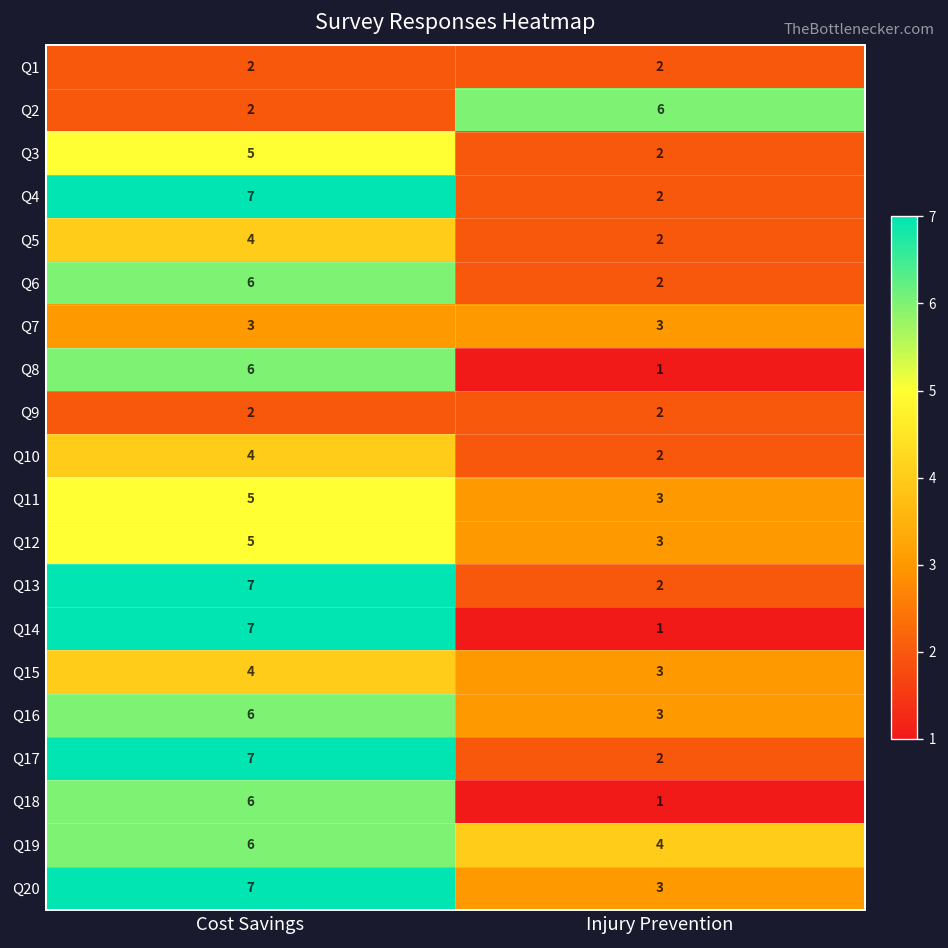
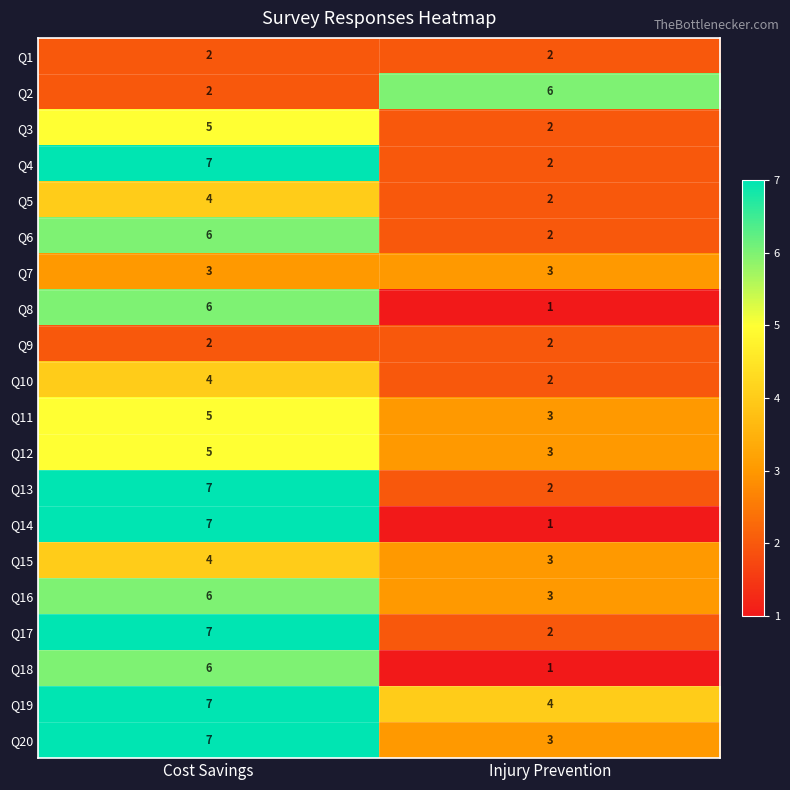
  {
    "Q1": {
      "Cost Savings": 2,
      "Injury Prevention": 2
    },
    "Q2": {
      "Cost Savings": 2,
      "Injury Prevention": 6
    },
    "Q3": {
      "Cost Savings": 5,
      "Injury Prevention": 2
    },
    "Q4": {
      "Cost Savings": 7,
      "Injury Prevention": 2
    },
    "Q5": {
      "Cost Savings": 4,
      "Injury Prevention": 2
    },
    "Q6": {
      "Cost Savings": 6,
      "Injury Prevention": 2
    },
    "Q7": {
      "Cost Savings": 3,
      "Injury Prevention": 3
    },
    "Q8": {
      "Cost Savings": 6,
      "Injury Prevention": 1
    },
    "Q9": {
      "Cost Savings": 2,
      "Injury Prevention": 2
    },
    "Q10": {
      "Cost Savings": 4,
      "Injury Prevention": 2
    },
    "Q11": {
      "Cost Savings": 5,
      "Injury Prevention": 3
    },
    "Q12": {
      "Cost Savings": 5,
      "Injury Prevention": 3
    },
    "Q13": {
      "Cost Savings": 7,
      "Injury Prevention": 2
    },
    "Q14": {
      "Cost Savings": 7,
      "Injury Prevention": 1
    },
    "Q15": {
      "Cost Savings": 4,
      "Injury Prevention": 3
    },
    "Q16": {
      "Cost Savings": 6,
      "Injury Prevention": 3
    },
    "Q17": {
      "Cost Savings": 7,
      "Injury Prevention": 2
    },
    "Q18": {
      "Cost Savings": 6,
      "Injury Prevention": 1
    },
    "Q19": {
-     "Cost Savings": 6,
+     "Cost Savings": 7,
      "Injury Prevention": 4
    },
    "Q20": {
      "Cost Savings": 7,
      "Injury Prevention": 3
    }
  }
